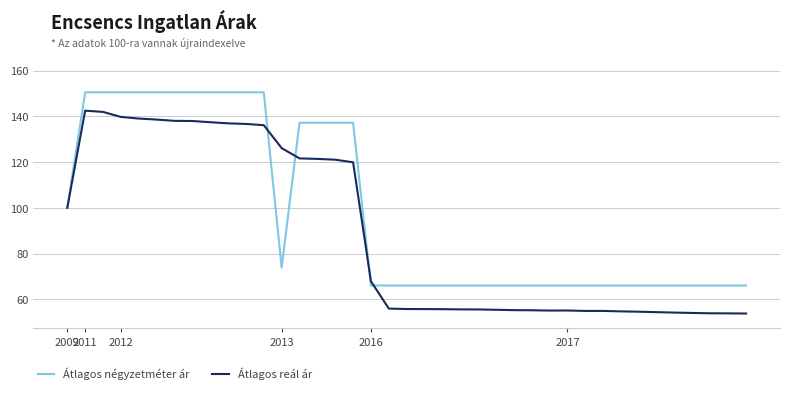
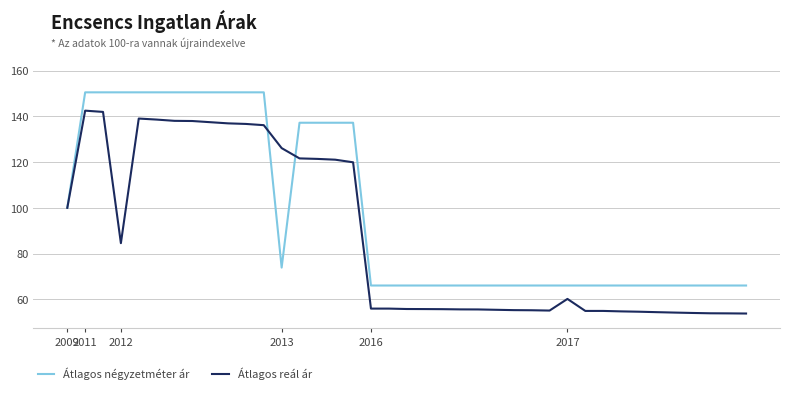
  {
    "Átlagos négyzetméter ár": {
      "2012": 150,
      "2013": 74,
      "2016": 66,
      "2017": 66
    },
    "Átlagos reál ár": {
-     "2012": 140,
+     "2012": 85,
      "2013": 126,
-     "2016": 68,
-     "2017": 55
+     "2016": 56,
+     "2017": 60
    }
  }
